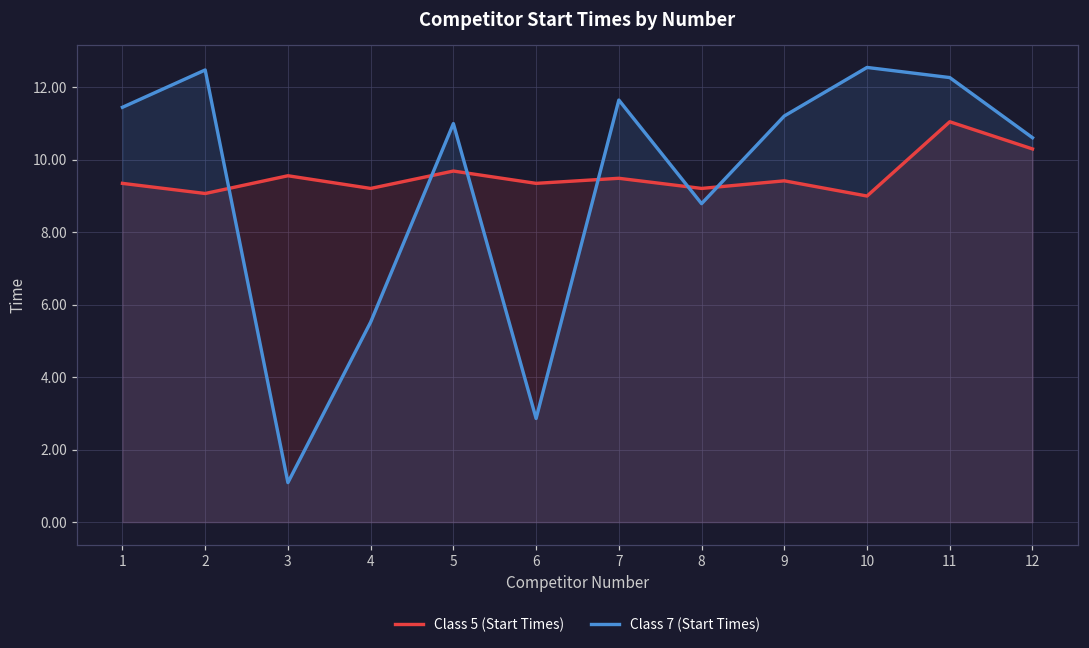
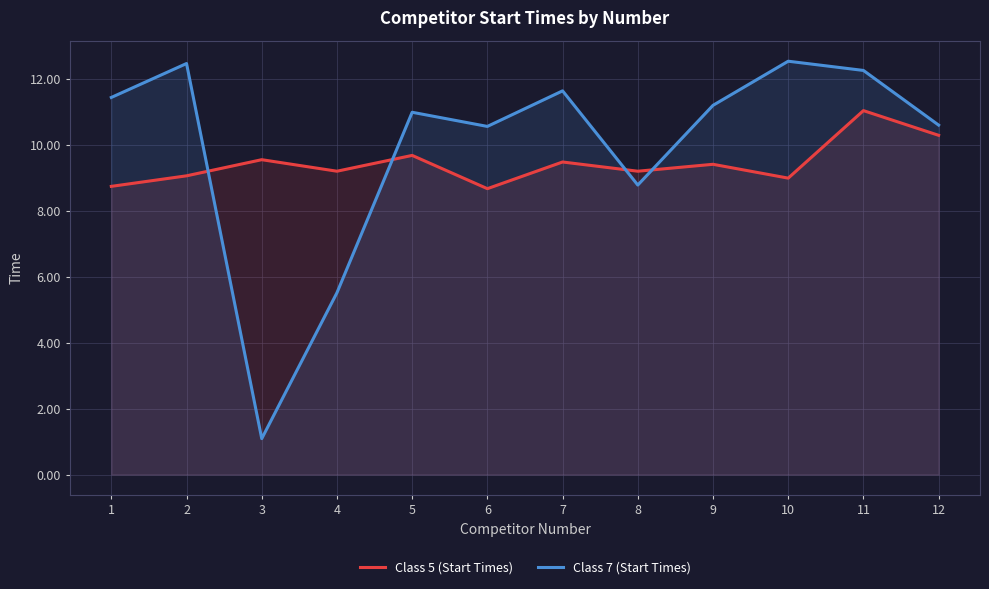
  {
    "Class 5 (Start Times)": {
-     "1": 9.4,
+     "1": 8.8,
      "2": 9.1,
      "3": 9.6,
      "4": 9.2,
      "5": 9.7,
-     "6": 9.4,
+     "6": 8.7,
      "7": 9.5,
      "8": 9.2,
      "9": 9.4,
      "10": 9.0,
      "11": 11.1,
      "12": 10.3
    },
    "Class 7 (Start Times)": {
      "1": 11.5,
      "2": 12.5,
      "3": 1.1,
      "4": 5.5,
      "5": 11.0,
-     "6": 2.9,
+     "6": 10.6,
      "7": 11.7,
      "8": 8.8,
      "9": 11.2,
      "10": 12.6,
      "11": 12.3,
      "12": 10.6
    }
  }
